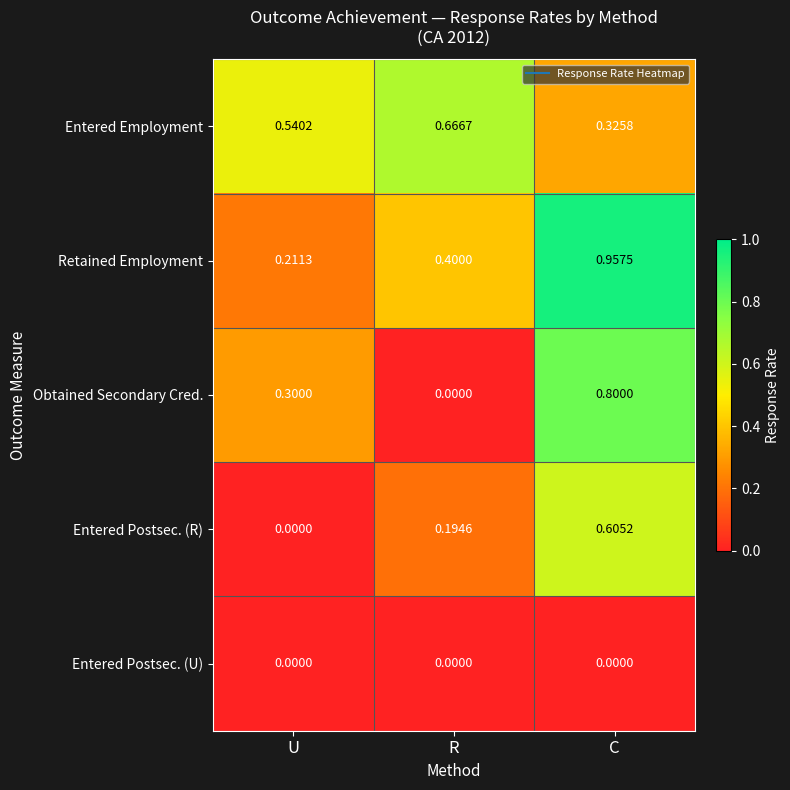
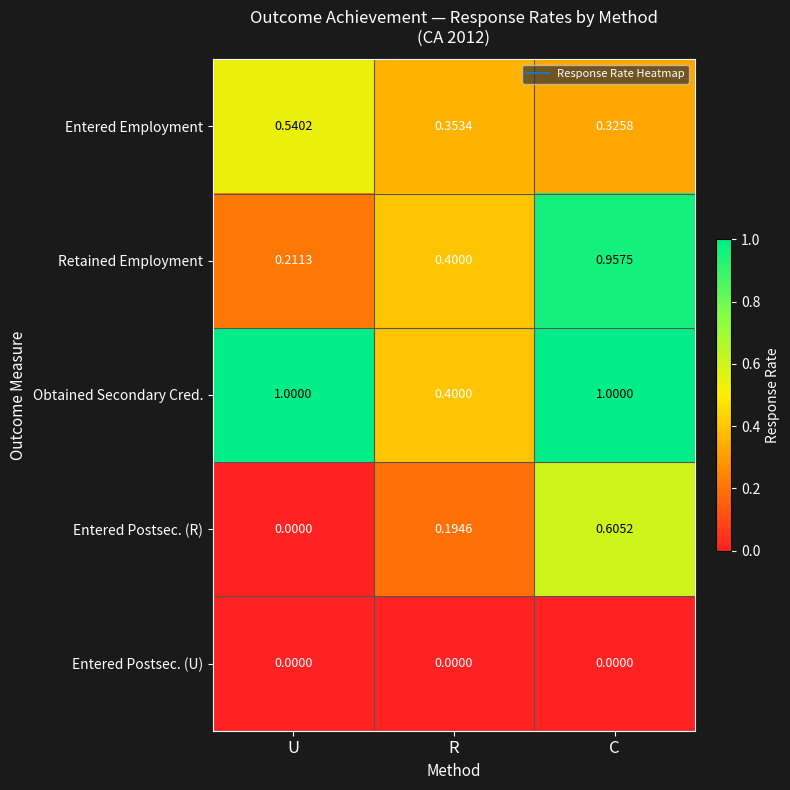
  {
    "Entered Employment": {
      "U": 0.5402,
-     "R": 0.6667,
+     "R": 0.3534,
      "C": 0.3258
    },
    "Retained Employment": {
      "U": 0.2113,
      "R": 0.4000,
      "C": 0.9575
    },
    "Obtained Secondary Cred.": {
-     "U": 0.3000,
-     "R": 0.0000,
-     "C": 0.8000
+     "U": 1.0000,
+     "R": 0.4000,
+     "C": 1.0000
    },
    "Entered Postsec. (R)": {
      "U": 0.0000,
      "R": 0.1946,
      "C": 0.6052
    },
    "Entered Postsec. (U)": {
      "U": 0.0000,
      "R": 0.0000,
      "C": 0.0000
    }
  }
